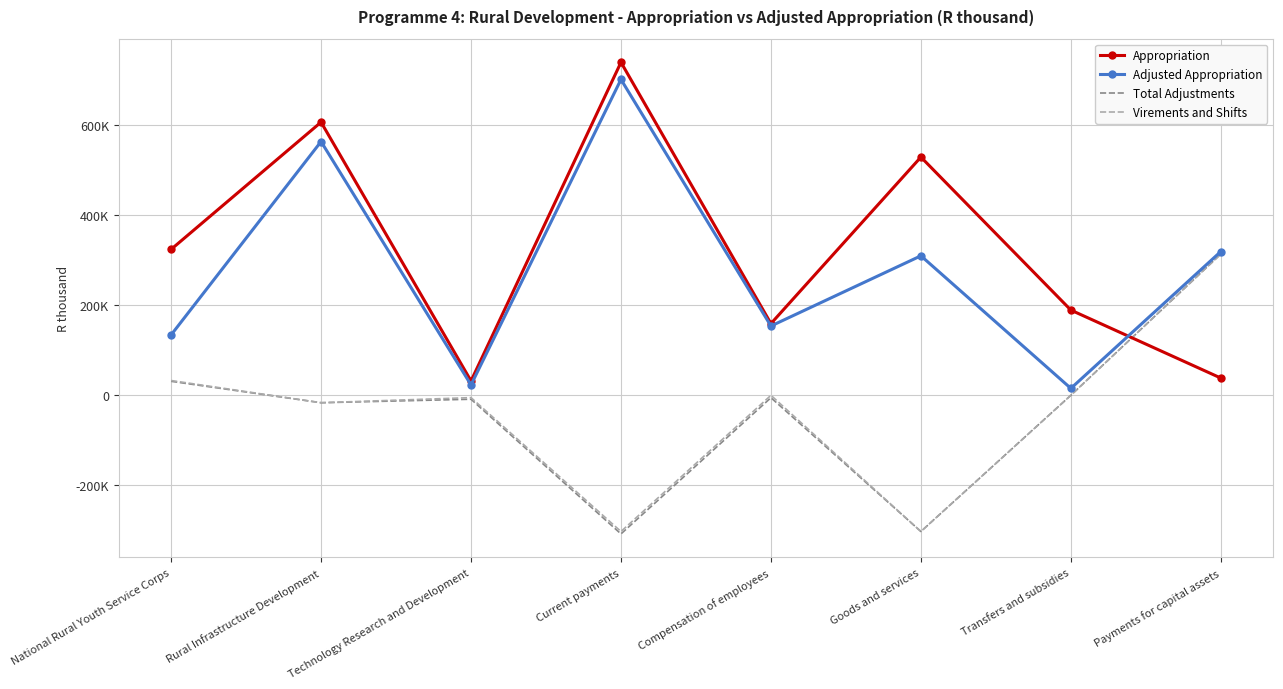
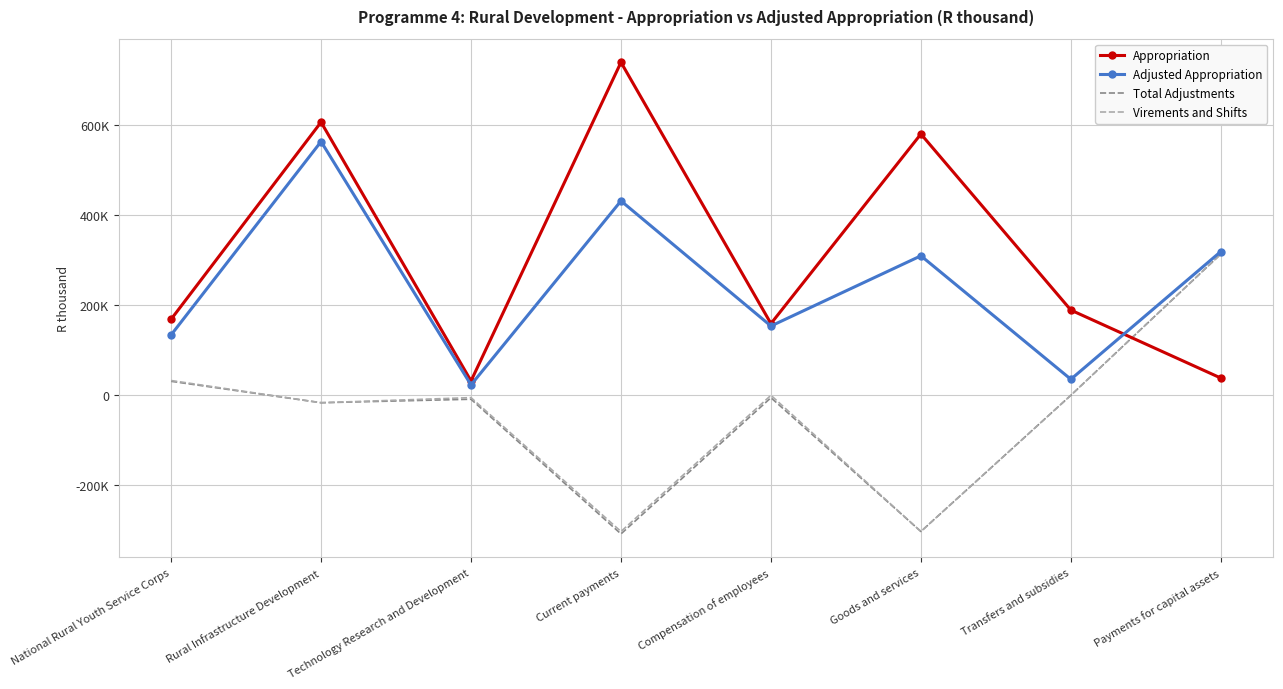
  {
    "Appropriation": {
-     "National Rural Youth Service Corps": 320000,
+     "National Rural Youth Service Corps": 170000,
      "Rural Infrastructure Development": 610000,
      "Technology Research and Development": 30000,
      "Current payments": 740000,
-     "Goods and services": 530000,
+     "Goods and services": 580000,
      "Transfers and subsidies": 190000,
      "Payments for capital assets": 40000
    },
    "Adjusted Appropriation": {
      "National Rural Youth Service Corps": 130000,
      "Rural Infrastructure Development": 560000,
      "Technology Research and Development": 20000,
-     "Current payments": 700000,
+     "Current payments": 430000,
      "Goods and services": 310000,
-     "Transfers and subsidies": 20000,
+     "Transfers and subsidies": 40000,
      "Payments for capital assets": 320000
    }
  }
